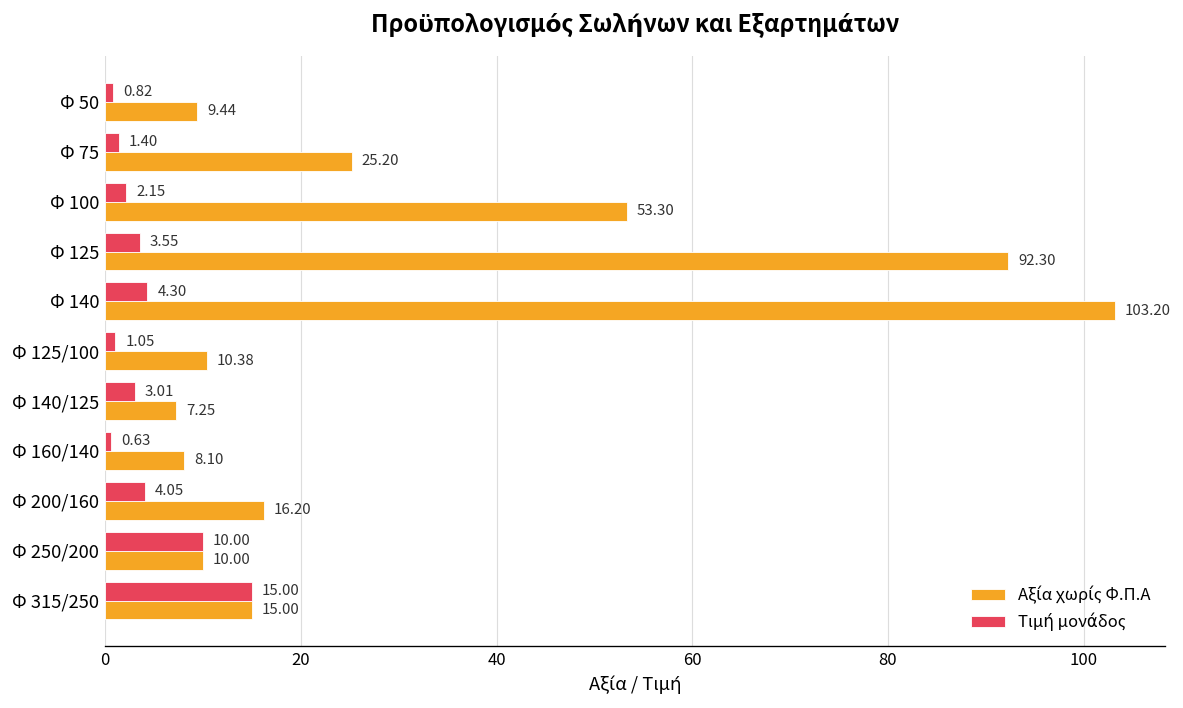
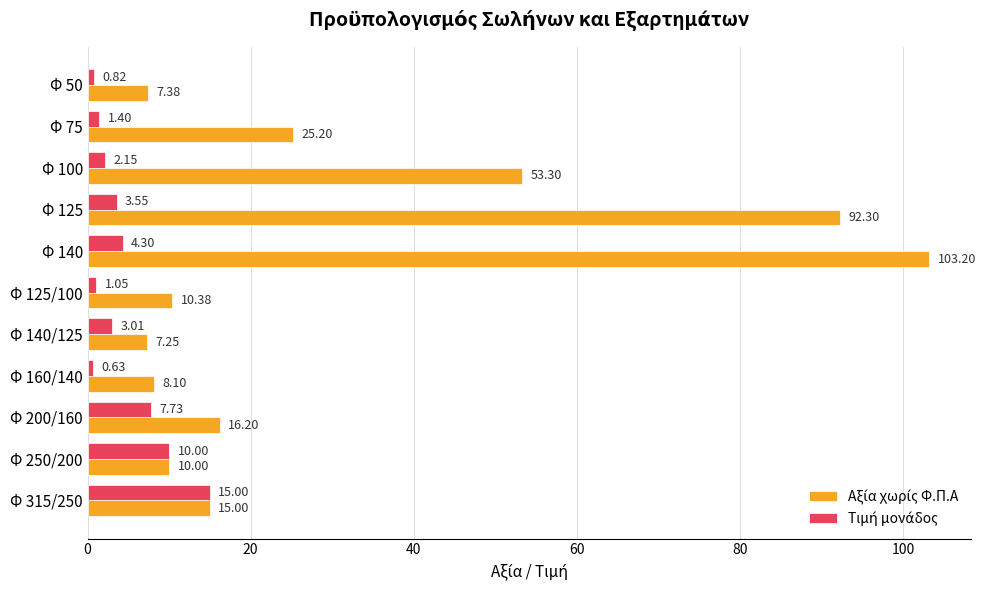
  {
    "Αξία χωρίς Φ.Π.Α": {
-     "Φ 50": 9.44,
+     "Φ 50": 7.38,
      "Φ 75": 25.20,
      "Φ 100": 53.30,
      "Φ 125": 92.30,
      "Φ 140": 103.20,
      "Φ 125/100": 10.38,
      "Φ 140/125": 7.25,
      "Φ 160/140": 8.10,
      "Φ 200/160": 16.20,
      "Φ 250/200": 10.00,
      "Φ 315/250": 15.00
    },
    "Τιμή μονάδος": {
      "Φ 50": 0.82,
      "Φ 75": 1.40,
      "Φ 100": 2.15,
      "Φ 125": 3.55,
      "Φ 140": 4.30,
      "Φ 125/100": 1.05,
      "Φ 140/125": 3.01,
      "Φ 160/140": 0.63,
-     "Φ 200/160": 4.05,
+     "Φ 200/160": 7.73,
      "Φ 250/200": 10.00,
      "Φ 315/250": 15.00
    }
  }
